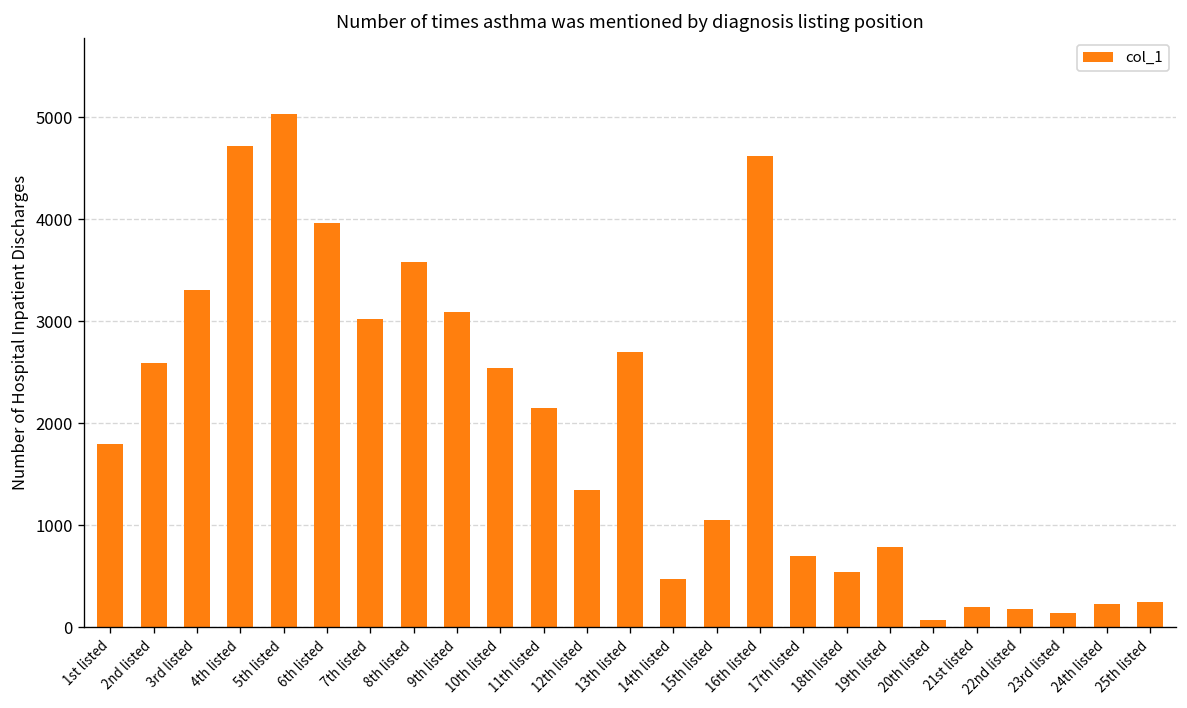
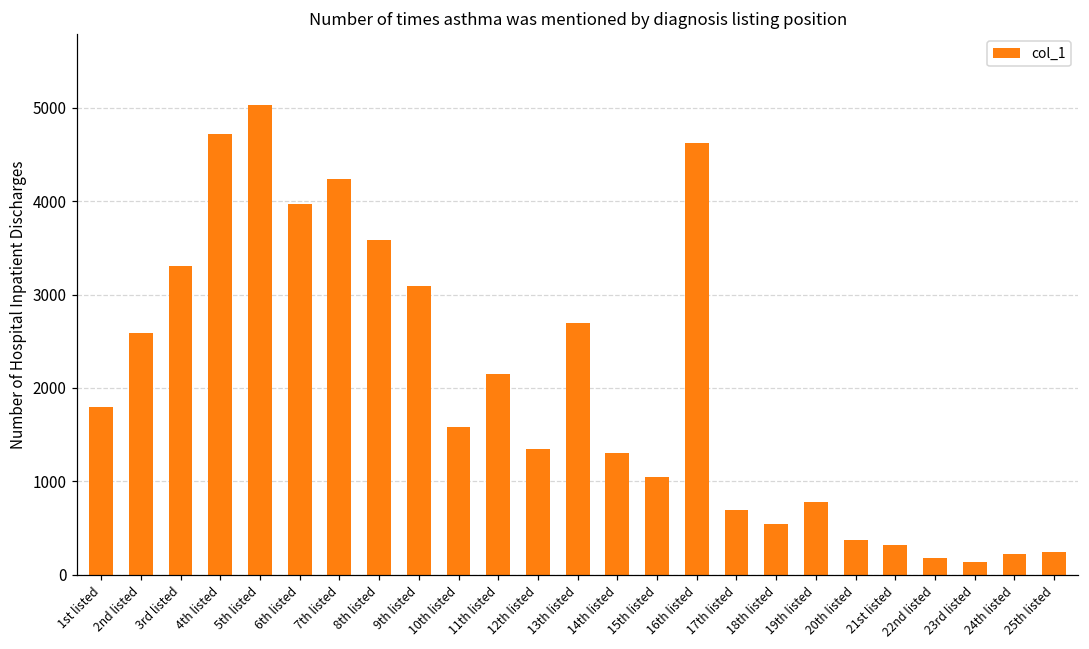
  {
    "1st listed": 1800,
    "2nd listed": 2600,
    "3rd listed": 3300,
    "4th listed": 4700,
    "5th listed": 5000,
    "6th listed": 4000,
-   "7th listed": 3000,
+   "7th listed": 4200,
    "8th listed": 3600,
    "9th listed": 3100,
-   "10th listed": 2500,
+   "10th listed": 1600,
    "11th listed": 2200,
    "12th listed": 1300,
    "13th listed": 2700,
-   "14th listed": 500,
+   "14th listed": 1300,
    "15th listed": 1100,
    "16th listed": 4600,
    "17th listed": 700,
    "18th listed": 500,
    "19th listed": 800,
-   "20th listed": 100,
-   "21st listed": 200,
+   "20th listed": 400,
+   "21st listed": 300,
    "22nd listed": 200,
    "23rd listed": 100,
    "24th listed": 200,
    "25th listed": 200
  }
